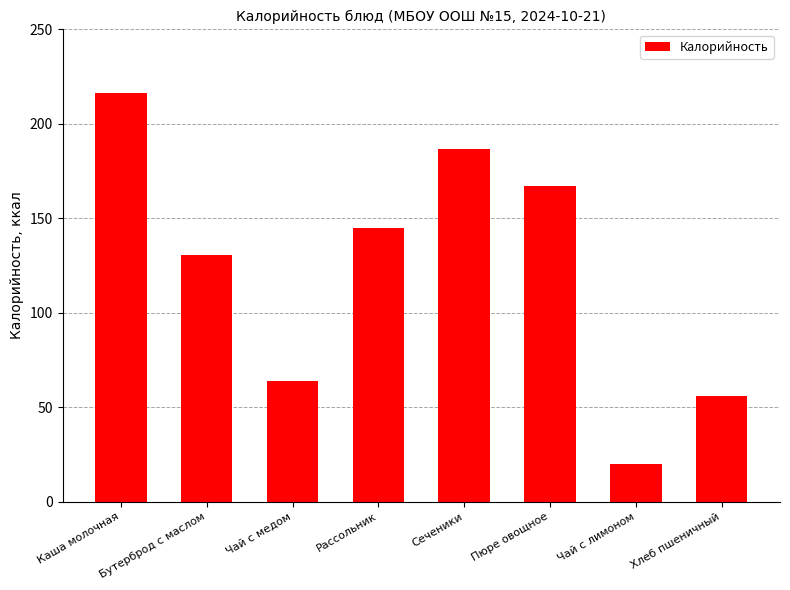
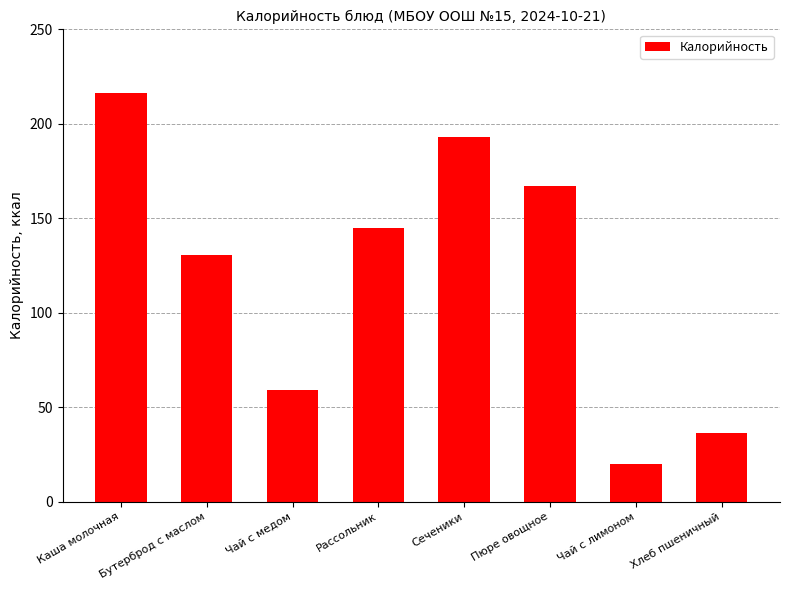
  {
    "Каша молочная": 216,
    "Бутерброд с маслом": 131,
-   "Чай с медом": 64,
+   "Чай с медом": 59,
    "Рассольник": 145,
-   "Сеченики": 187,
+   "Сеченики": 193,
    "Пюре овощное": 167,
    "Чай с лимоном": 20,
-   "Хлеб пшеничный": 56
+   "Хлеб пшеничный": 36
  }
